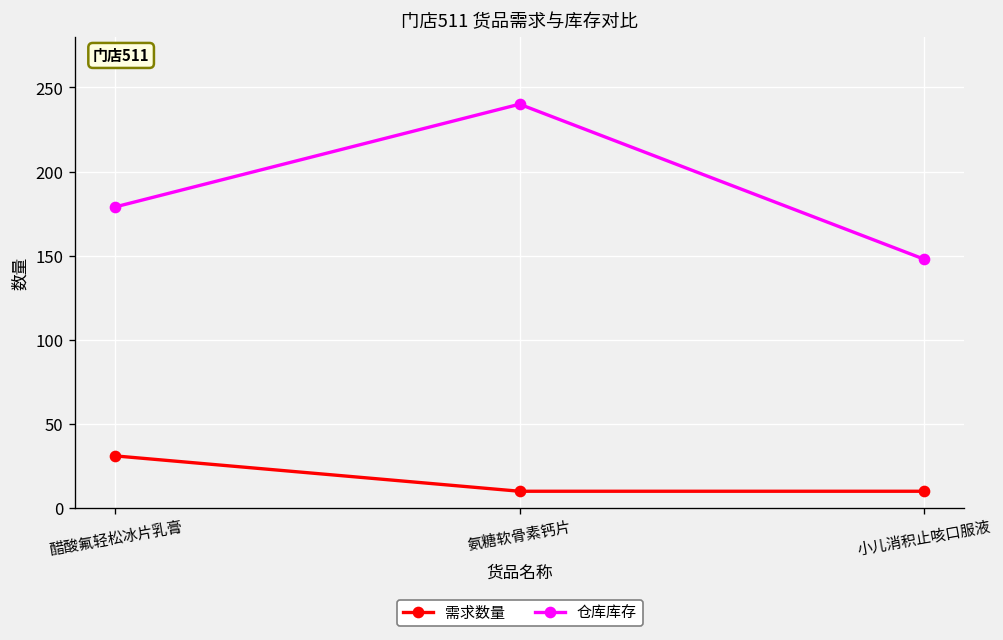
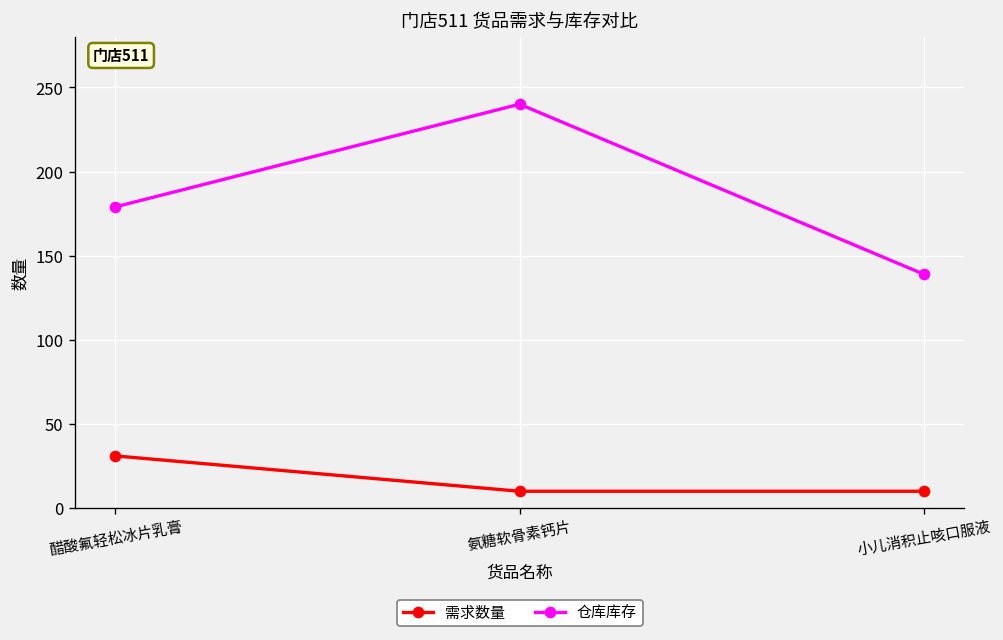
  {
    "需求数量": {
      "醋酸氟轻松冰片乳膏": 31,
      "氨糖软骨素钙片": 10,
      "小儿消积止咳口服液": 10
    },
    "仓库库存": {
      "醋酸氟轻松冰片乳膏": 179,
      "氨糖软骨素钙片": 240,
-     "小儿消积止咳口服液": 148
+     "小儿消积止咳口服液": 139
    }
  }
